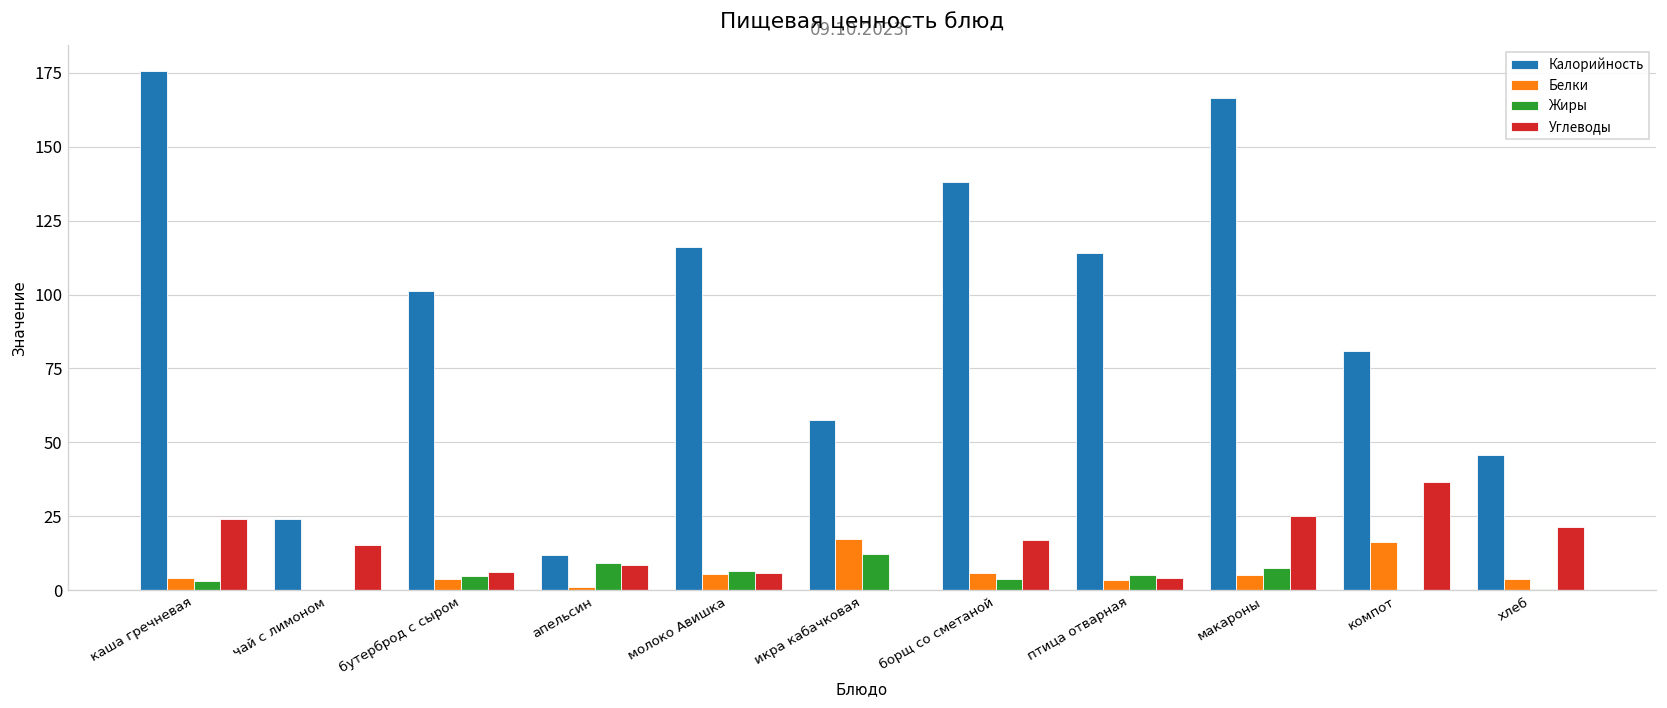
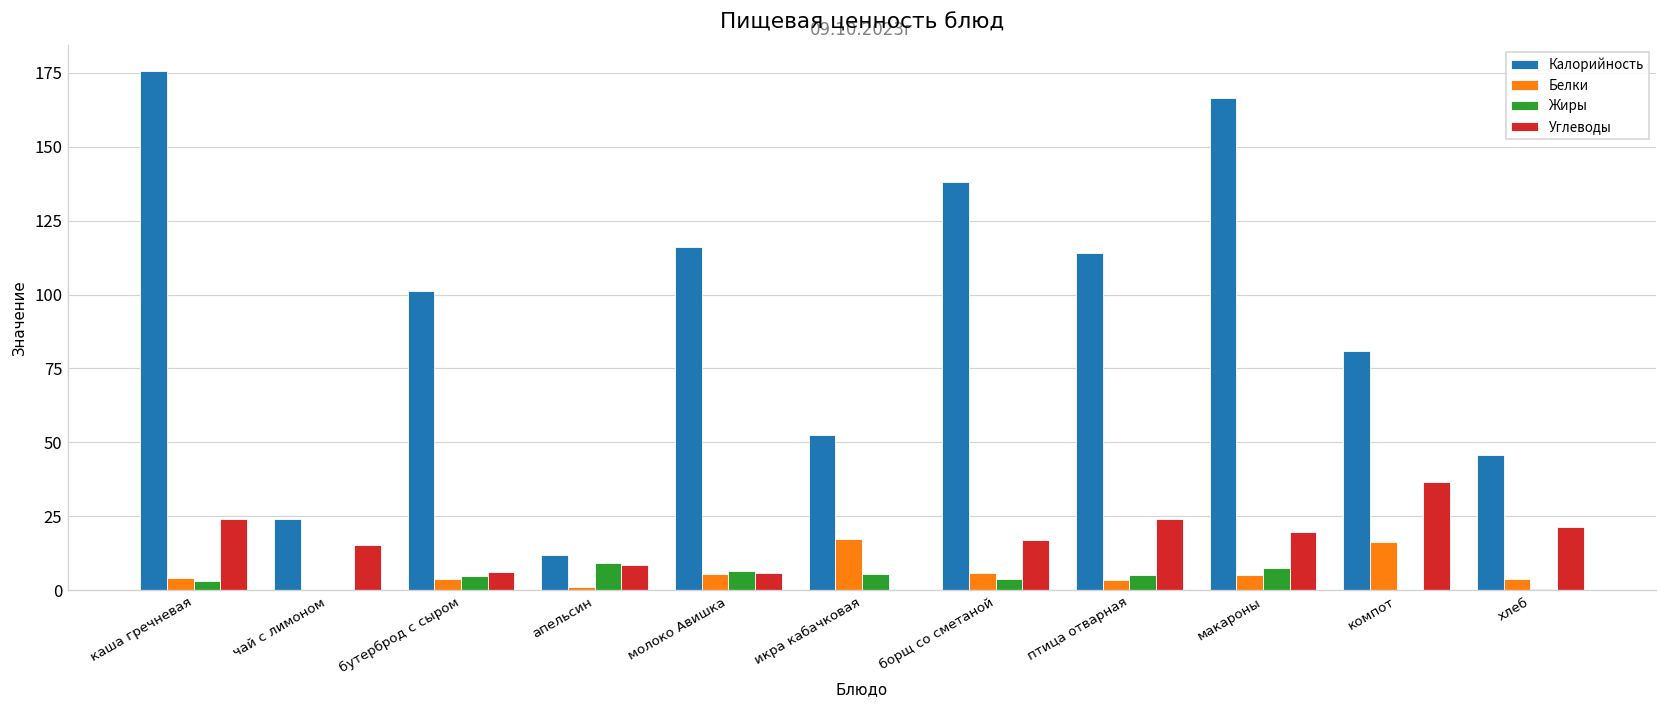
  {
    "Калорийность": {
      "каша гречневая": 176,
      "чай с лимоном": 24,
      "бутерброд с сыром": 101,
      "апельсин": 12,
      "молоко Авишка": 116,
-     "икра кабачковая": 58,
+     "икра кабачковая": 53,
      "борщ со сметаной": 138,
      "птица отварная": 114,
      "макароны": 167,
      "компот": 81,
      "хлеб": 46
    },
    "Белки": {
      "каша гречневая": 4,
      "чай с лимоном": 0,
      "бутерброд с сыром": 4,
      "молоко Авишка": 6,
      "икра кабачковая": 17,
      "борщ со сметаной": 6,
      "птица отварная": 3,
      "макароны": 5,
      "компот": 16,
      "хлеб": 4
    },
    "Жиры": {
      "каша гречневая": 3,
      "чай с лимоном": 0,
      "бутерброд с сыром": 5,
      "апельсин": 9,
      "молоко Авишка": 6,
-     "икра кабачковая": 12,
+     "икра кабачковая": 5,
      "борщ со сметаной": 4,
      "птица отварная": 5,
      "макароны": 8,
      "компот": 0
    },
    "Углеводы": {
      "каша гречневая": 24,
      "чай с лимоном": 15,
      "бутерброд с сыром": 6,
      "апельсин": 8,
      "молоко Авишка": 6,
      "икра кабачковая": 0,
      "борщ со сметаной": 17,
-     "птица отварная": 4,
-     "макароны": 25,
+     "птица отварная": 24,
+     "макароны": 20,
      "компот": 37,
      "хлеб": 22
    }
  }
